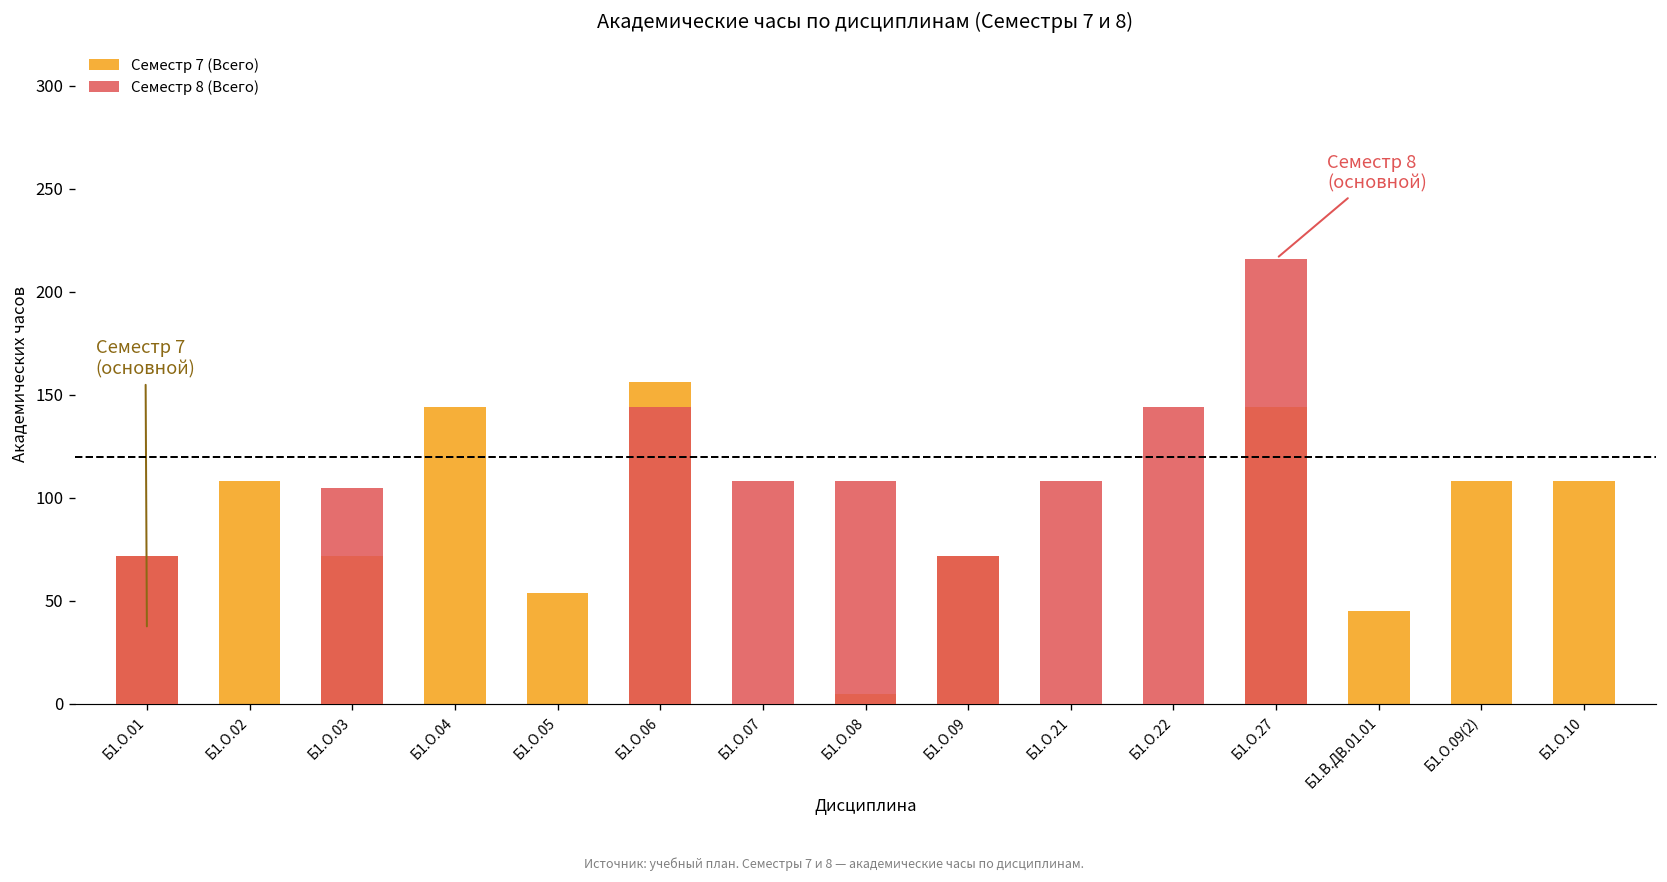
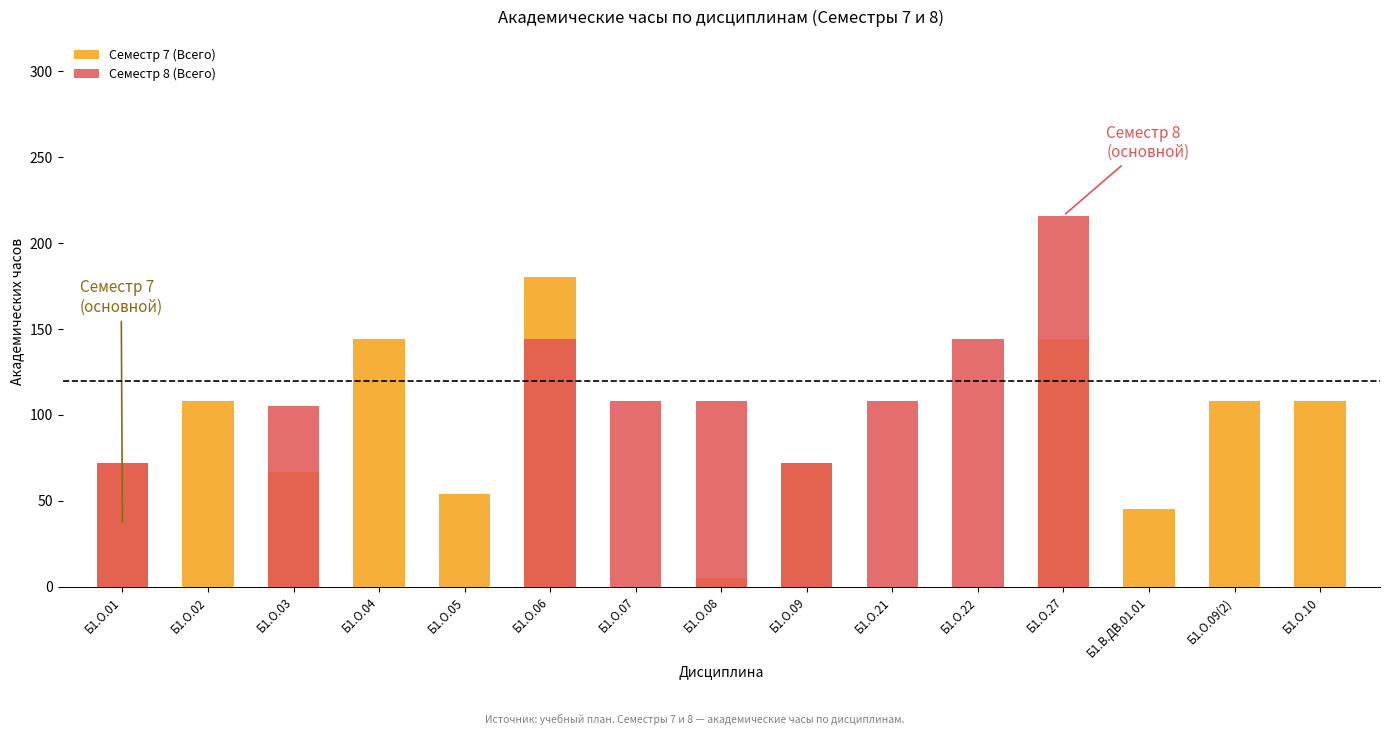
  {
    "Семестр 7 (Всего)": {
      "Б1.О.02": 108,
-     "Б1.О.03": 72,
+     "Б1.О.03": 67,
      "Б1.О.04": 144,
      "Б1.О.05": 54,
-     "Б1.О.06": 156,
+     "Б1.О.06": 180,
      "Б1.О.07": 0,
      "Б1.О.09": 72,
      "Б1.О.21": 0,
      "Б1.О.22": 0,
      "Б1.В.ДВ.01.01": 45,
      "Б1.О.09(2)": 108,
      "Б1.О.10": 108
    },
    "Семестр 8 (Всего)": {
      "Б1.О.02": 0,
      "Б1.О.03": 105,
      "Б1.О.04": 0,
      "Б1.О.05": 0,
      "Б1.О.07": 108,
      "Б1.О.08": 108,
      "Б1.О.09": 72,
      "Б1.О.21": 108,
      "Б1.О.22": 144,
      "Б1.В.ДВ.01.01": 0,
      "Б1.О.09(2)": 0,
      "Б1.О.10": 0
    }
  }
